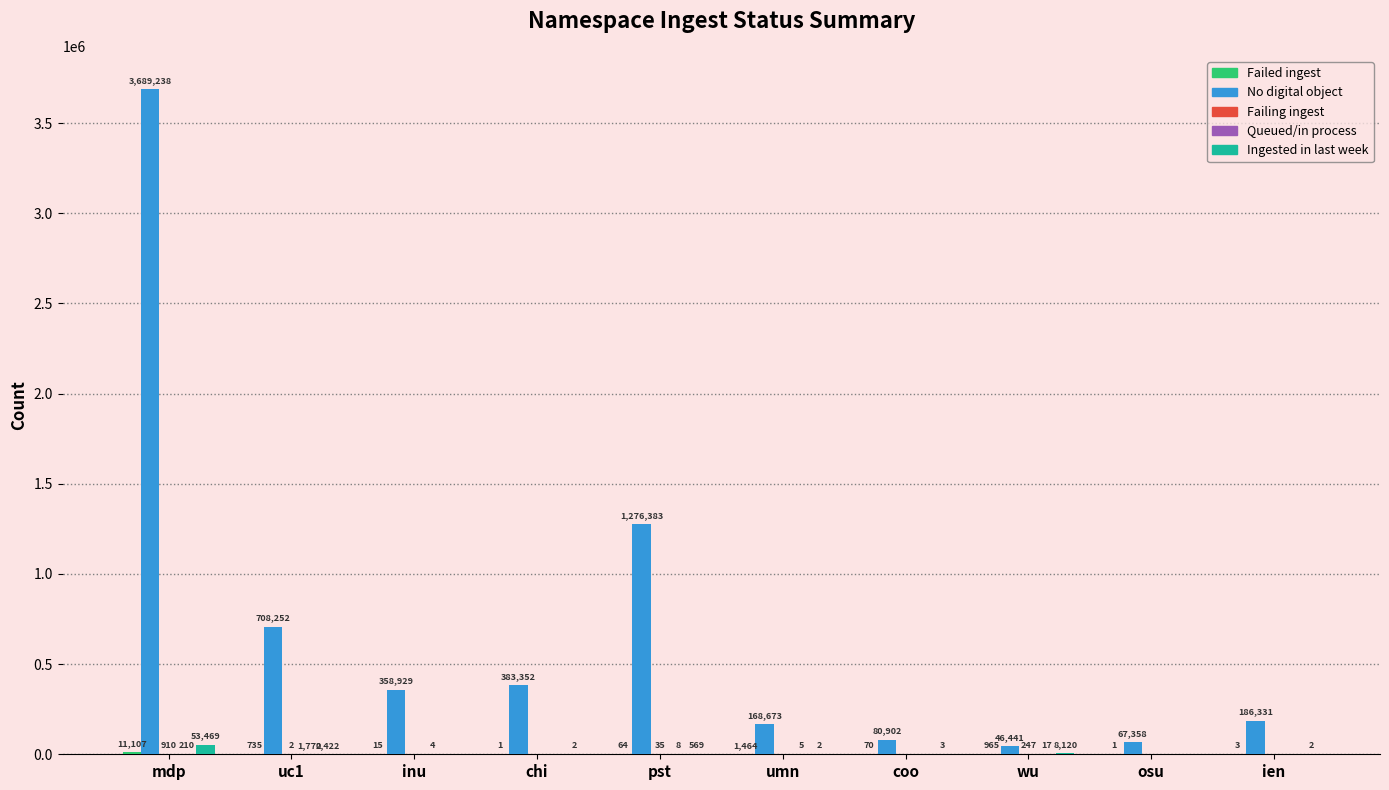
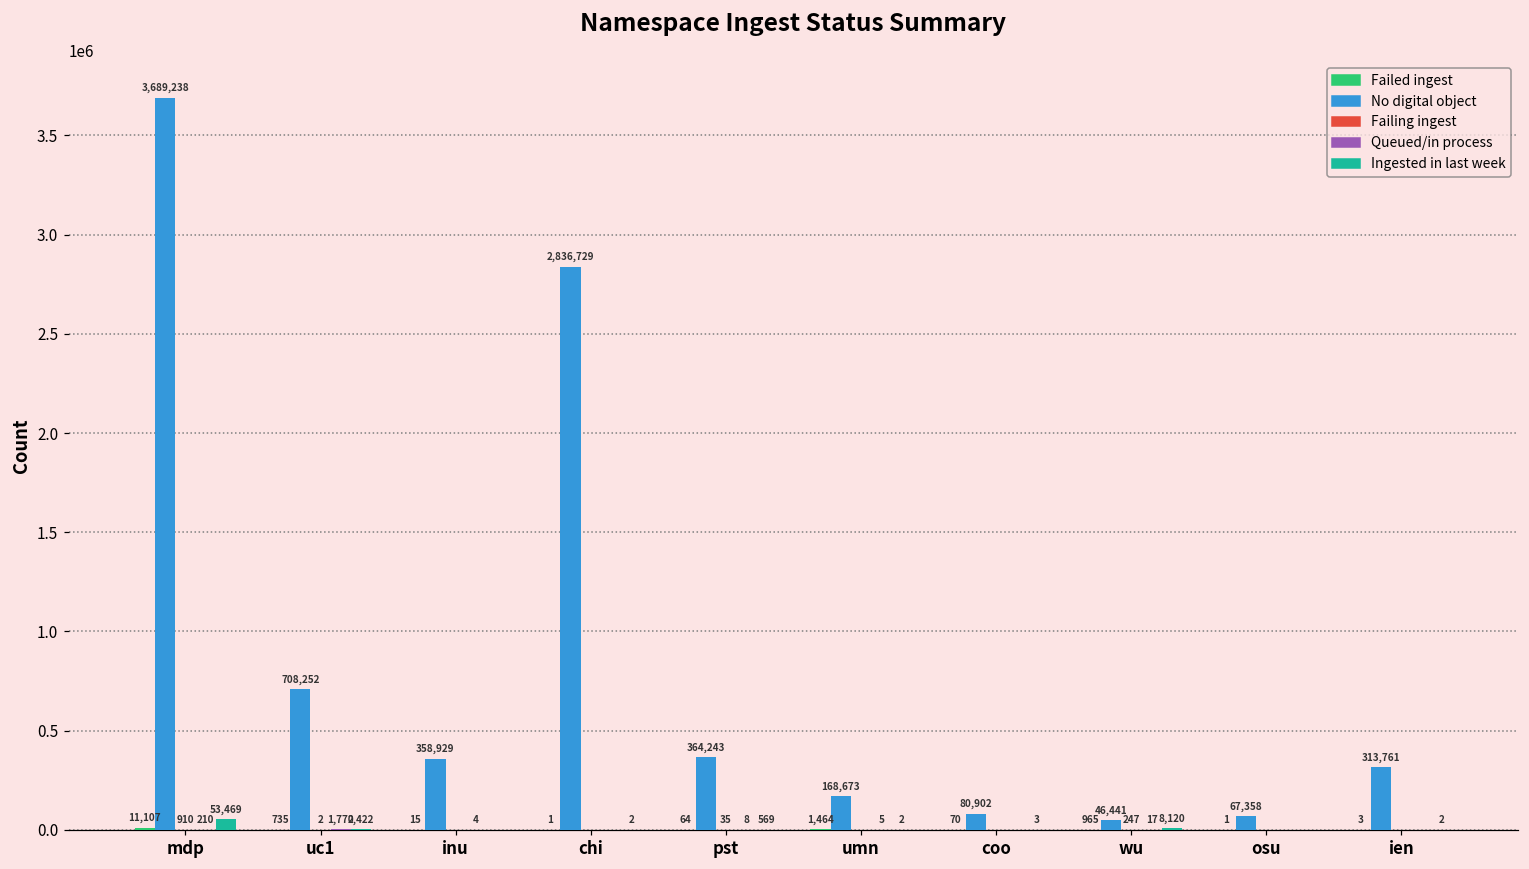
  {
    "No digital object": {
      "mdp": "3,689,238",
      "uc1": "708,252",
      "inu": "358,929",
-     "chi": "383,352",
-     "pst": "1,276,383",
+     "chi": "2,836,729",
+     "pst": "364,243",
      "umn": "168,673",
      "coo": "80,902",
      "wu": "46,441",
      "osu": "67,358",
-     "ien": "186,331"
+     "ien": "313,761"
    },
    "Failing ingest": {
      "mdp": "910",
      "uc1": "2",
      "pst": "35",
      "wu": "247"
    },
    "Queued/in process": {
      "mdp": "210",
      "inu": "4",
      "pst": "8",
      "umn": "5",
      "wu": "17"
    }
  }
